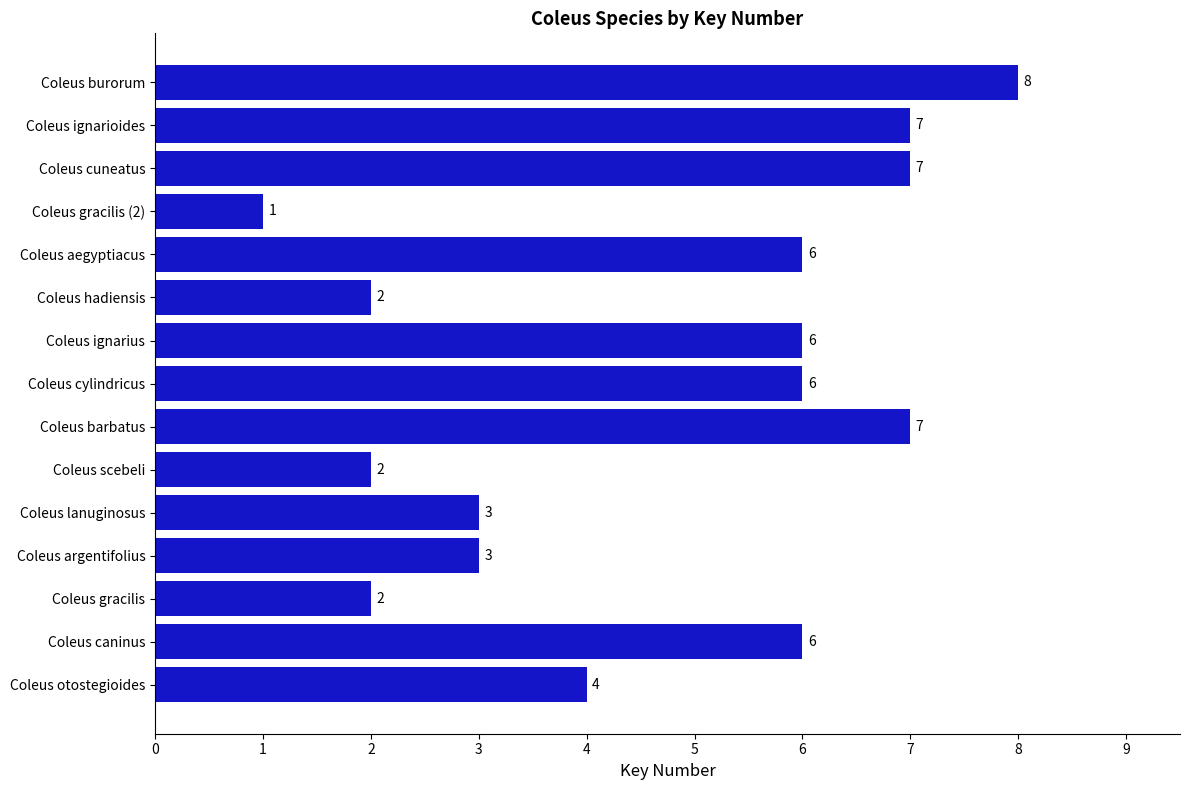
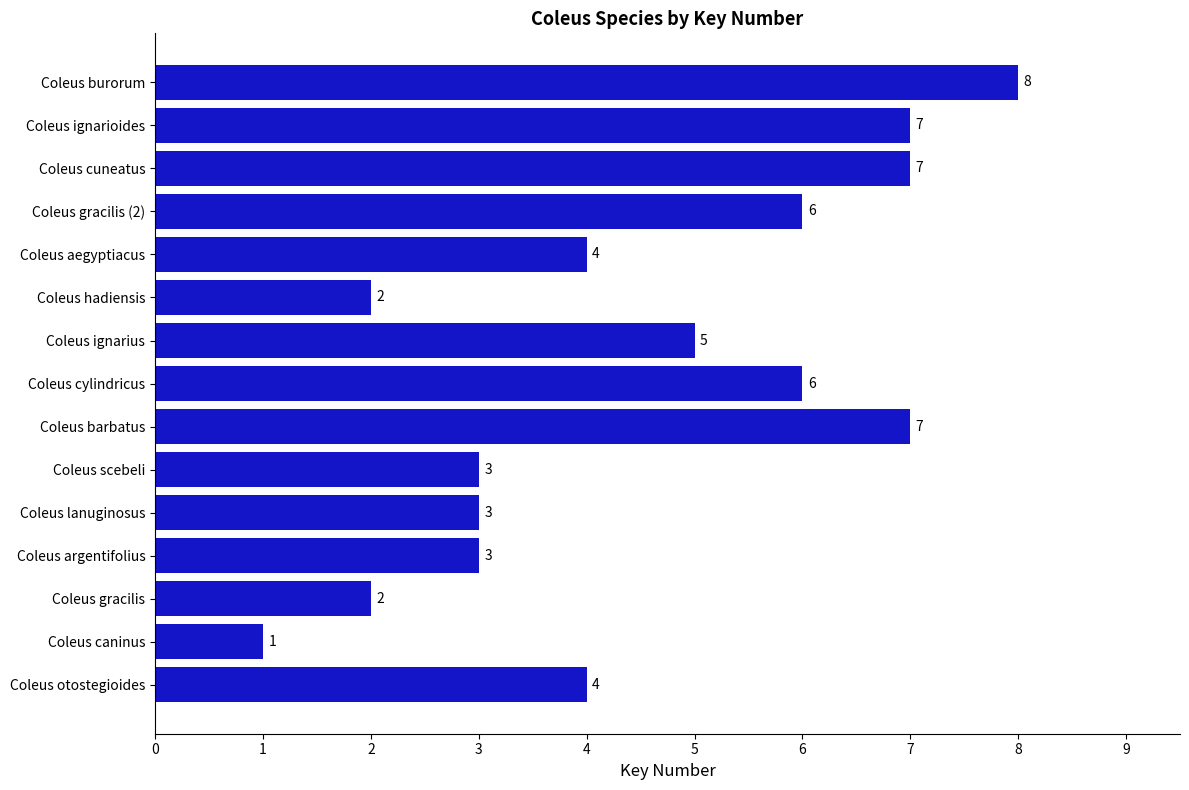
  {
    "Coleus burorum": 8,
    "Coleus ignarioides": 7,
    "Coleus cuneatus": 7,
-   "Coleus gracilis (2)": 1,
-   "Coleus aegyptiacus": 6,
+   "Coleus gracilis (2)": 6,
+   "Coleus aegyptiacus": 4,
    "Coleus hadiensis": 2,
-   "Coleus ignarius": 6,
+   "Coleus ignarius": 5,
    "Coleus cylindricus": 6,
    "Coleus barbatus": 7,
-   "Coleus scebeli": 2,
+   "Coleus scebeli": 3,
    "Coleus lanuginosus": 3,
    "Coleus argentifolius": 3,
    "Coleus gracilis": 2,
-   "Coleus caninus": 6,
+   "Coleus caninus": 1,
    "Coleus otostegioides": 4
  }
